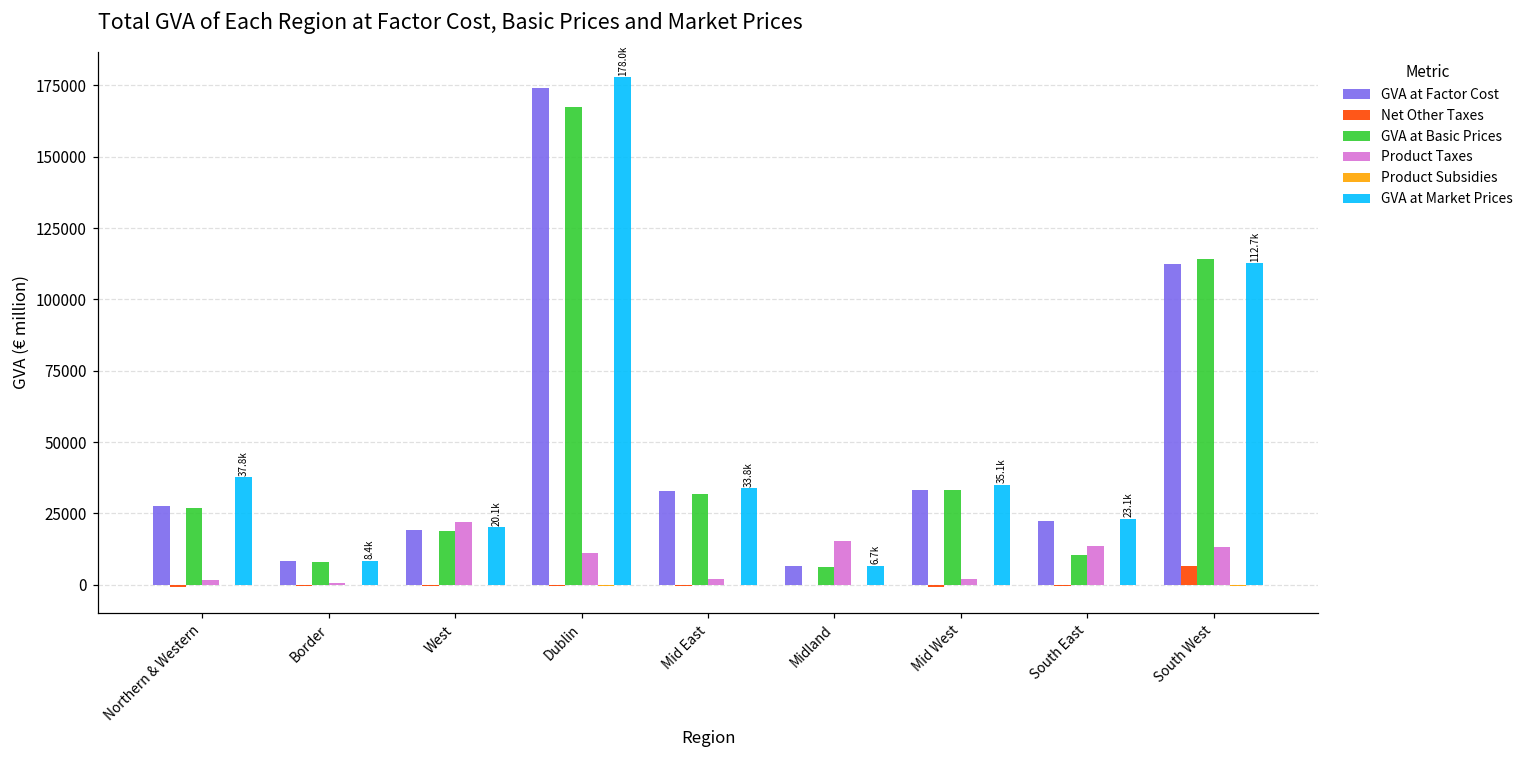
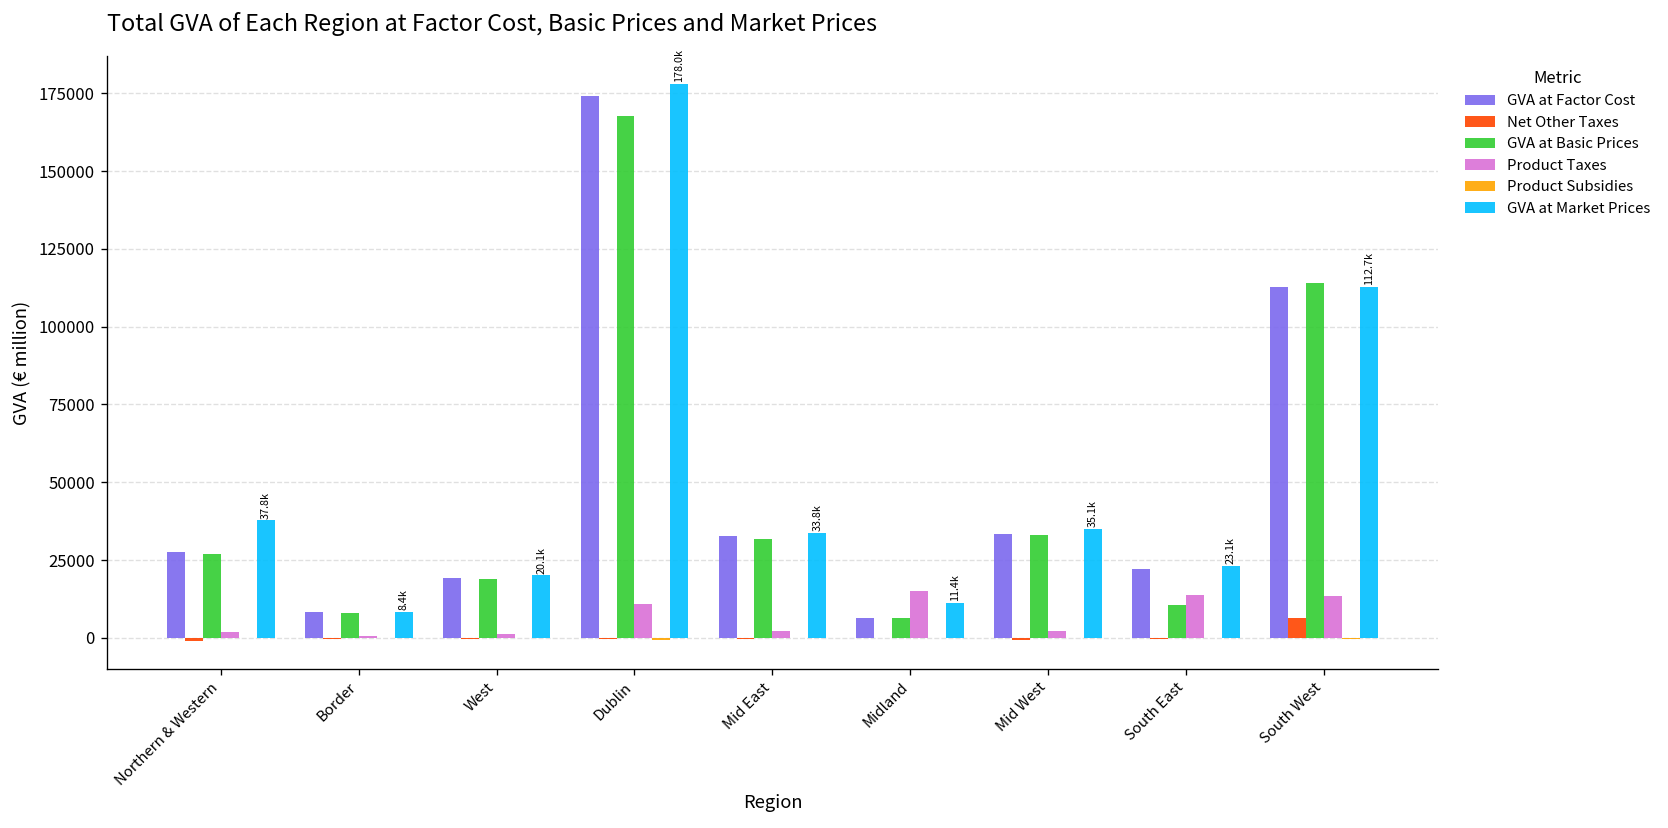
  {
    "GVA at Factor Cost": {
      "Northern & Western": "28000",
      "Border": "8000",
      "West": "19000",
      "Dublin": "174000",
      "Mid East": "33000",
      "Midland": "6000",
      "Mid West": "33000",
      "South East": "22000",
      "South West": "113000"
    },
    "Net Other Taxes": {
      "South West": "6000"
    },
    "GVA at Basic Prices": {
      "Northern & Western": "27000",
      "Border": "8000",
      "West": "19000",
      "Dublin": "168000",
      "Mid East": "32000",
      "Midland": "6000",
      "Mid West": "33000",
      "South East": "11000",
      "South West": "114000"
    },
    "Product Taxes": {
      "Northern & Western": "2000",
-     "West": "22000",
+     "West": "1000",
      "Dublin": "11000",
      "Mid East": "2000",
      "Midland": "15000",
      "Mid West": "2000",
      "South East": "14000",
      "South West": "13000"
    },
    "GVA at Market Prices": {
      "Northern & Western": "37.8k",
      "Border": "8.4k",
      "West": "20.1k",
      "Dublin": "178.0k",
      "Mid East": "33.8k",
-     "Midland": "6.7k",
+     "Midland": "11.4k",
      "Mid West": "35.1k",
      "South East": "23.1k",
      "South West": "112.7k"
    }
  }
